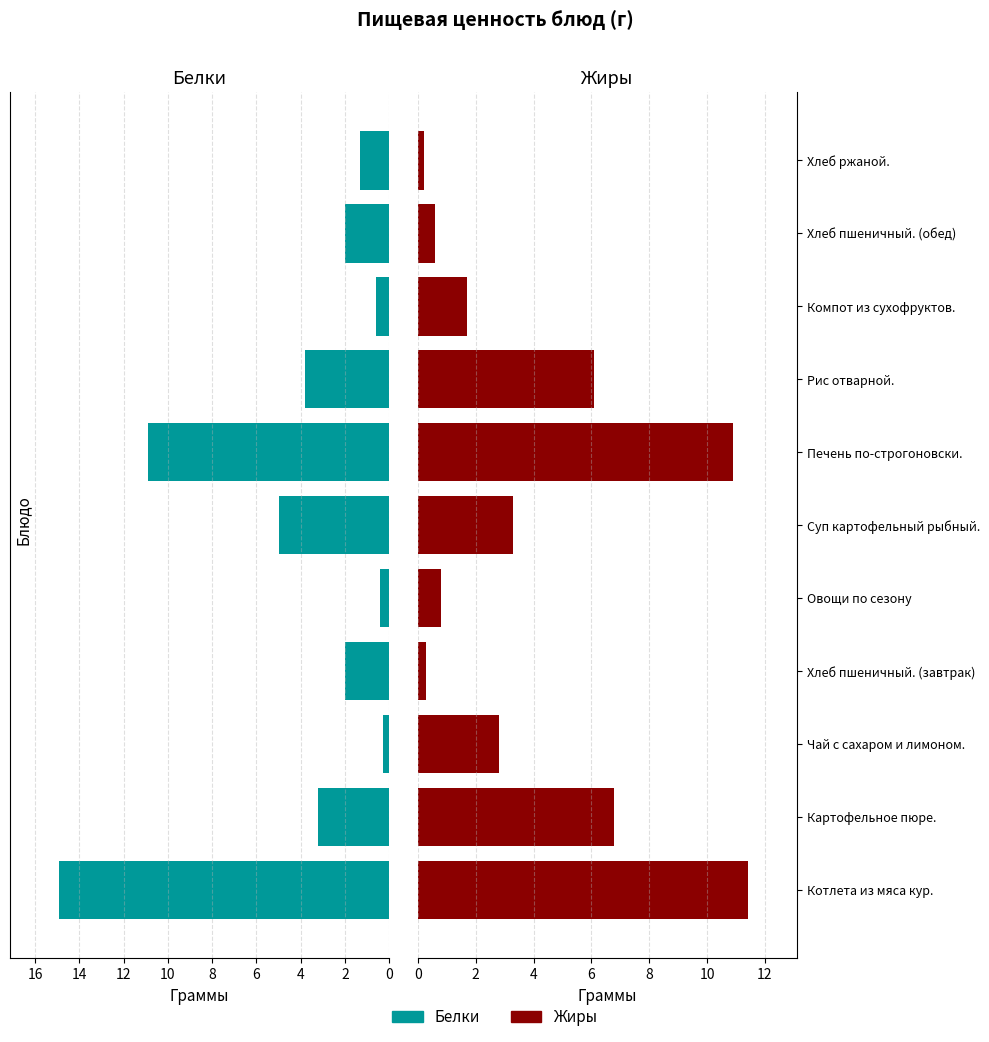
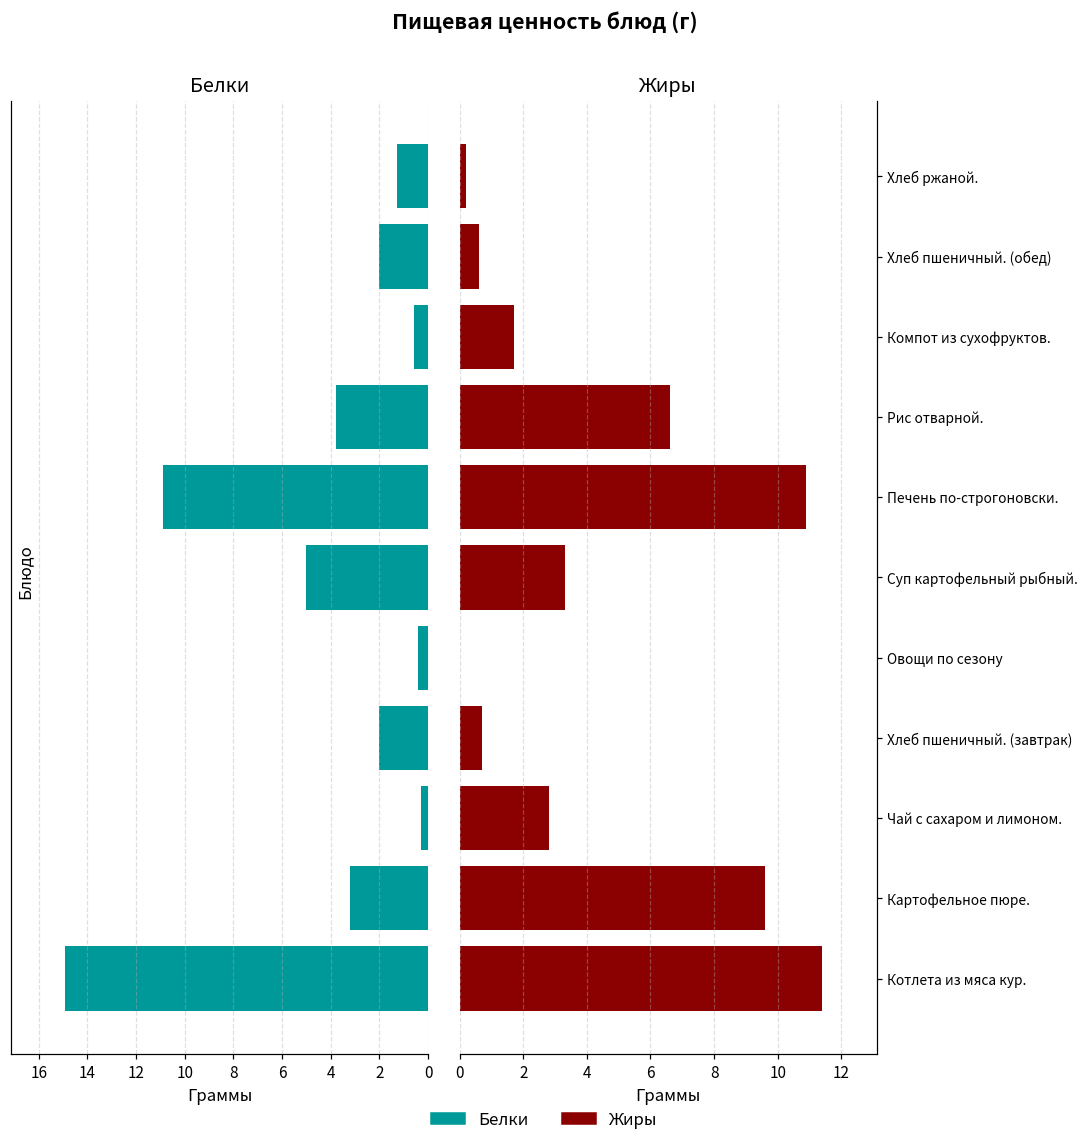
  {
    "Жиры": {
      "Хлеб ржаной.": 0.2,
      "Хлеб пшеничный. (обед)": 0.6,
      "Компот из сухофруктов.": 1.7,
-     "Рис отварной.": 6.1,
+     "Рис отварной.": 6.6,
      "Печень по-строгоновски.": 10.9,
      "Суп картофельный рыбный.": 3.3,
-     "Овощи по сезону": 0.8,
-     "Хлеб пшеничный. (завтрак)": 0.3,
+     "Овощи по сезону": 0.0,
+     "Хлеб пшеничный. (завтрак)": 0.7,
      "Чай с сахаром и лимоном.": 2.8,
-     "Картофельное пюре.": 6.8,
+     "Картофельное пюре.": 9.6,
      "Котлета из мяса кур.": 11.4
    }
  }
